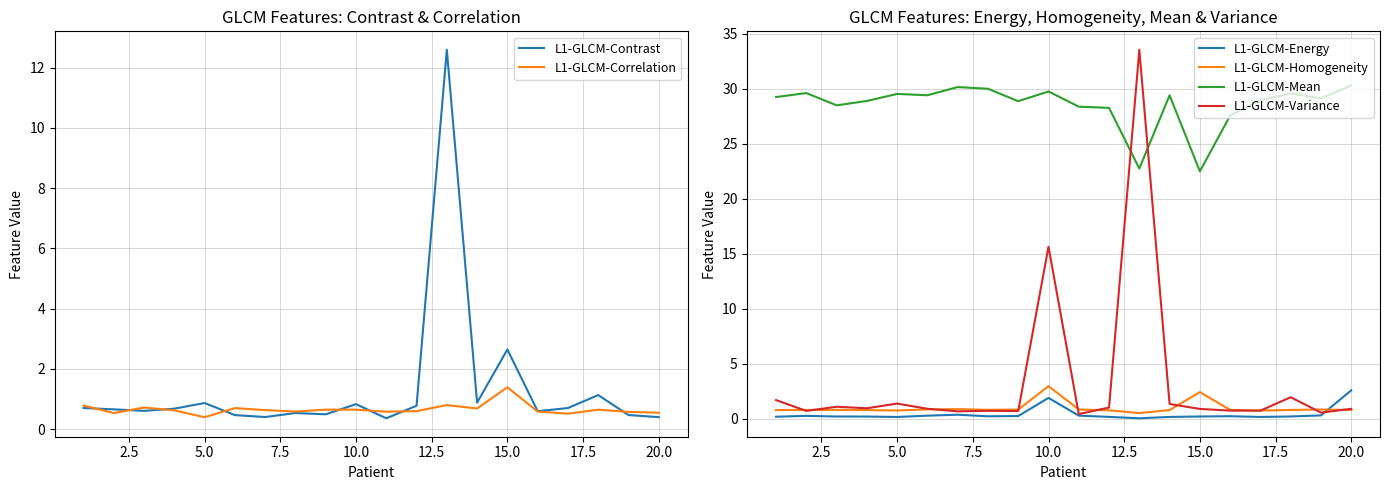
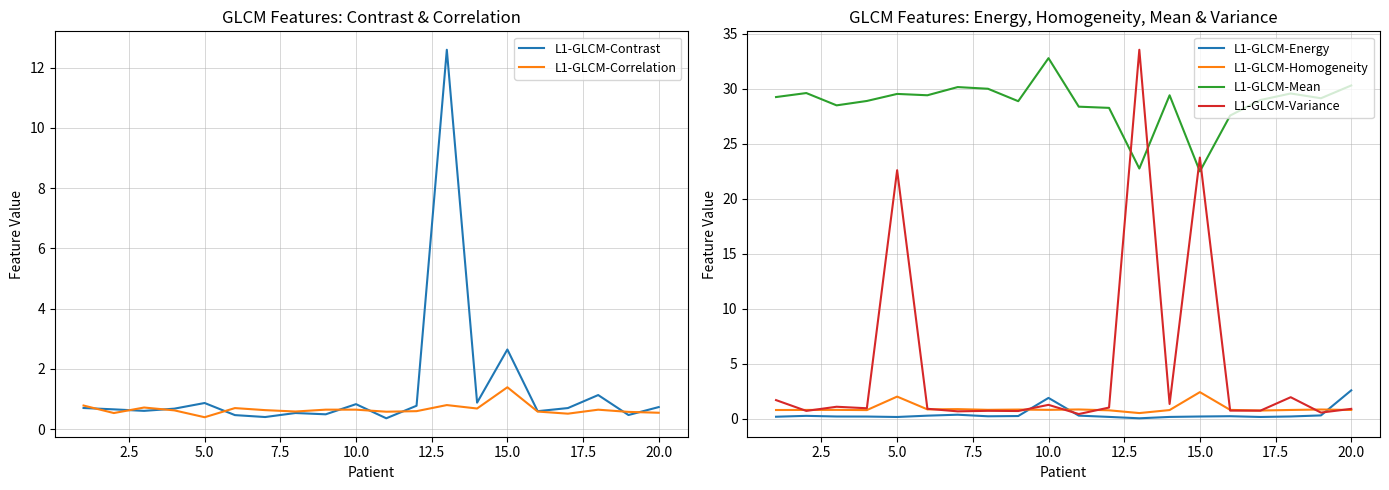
  {
    "GLCM Features: Contrast & Correlation": {
      "L1-GLCM-Contrast": {
        "5.0": 0.9,
        "10.0": 0.8,
        "15.0": 2.6,
-       "20.0": 0.4
+       "20.0": 0.7
      },
      "L1-GLCM-Correlation": {
        "5.0": 0.4,
        "10.0": 0.6,
        "15.0": 1.4,
        "20.0": 0.5
      }
    },
    "GLCM Features: Energy, Homogeneity, Mean & Variance": {
      "L1-GLCM-Energy": {
        "5.0": 0.2,
        "10.0": 1.9,
        "15.0": 0.2,
        "20.0": 2.6
      },
      "L1-GLCM-Homogeneity": {
-       "5.0": 0.8,
-       "10.0": 3.0,
+       "5.0": 2.0,
+       "10.0": 0.8,
        "15.0": 2.4
      },
      "L1-GLCM-Mean": {
        "5.0": 29.5,
-       "10.0": 29.7,
+       "10.0": 32.8,
        "15.0": 22.5
      },
      "L1-GLCM-Variance": {
-       "5.0": 1.4,
-       "10.0": 15.6,
-       "15.0": 0.9
+       "5.0": 22.6,
+       "10.0": 1.3,
+       "15.0": 23.7
      }
    }
  }
